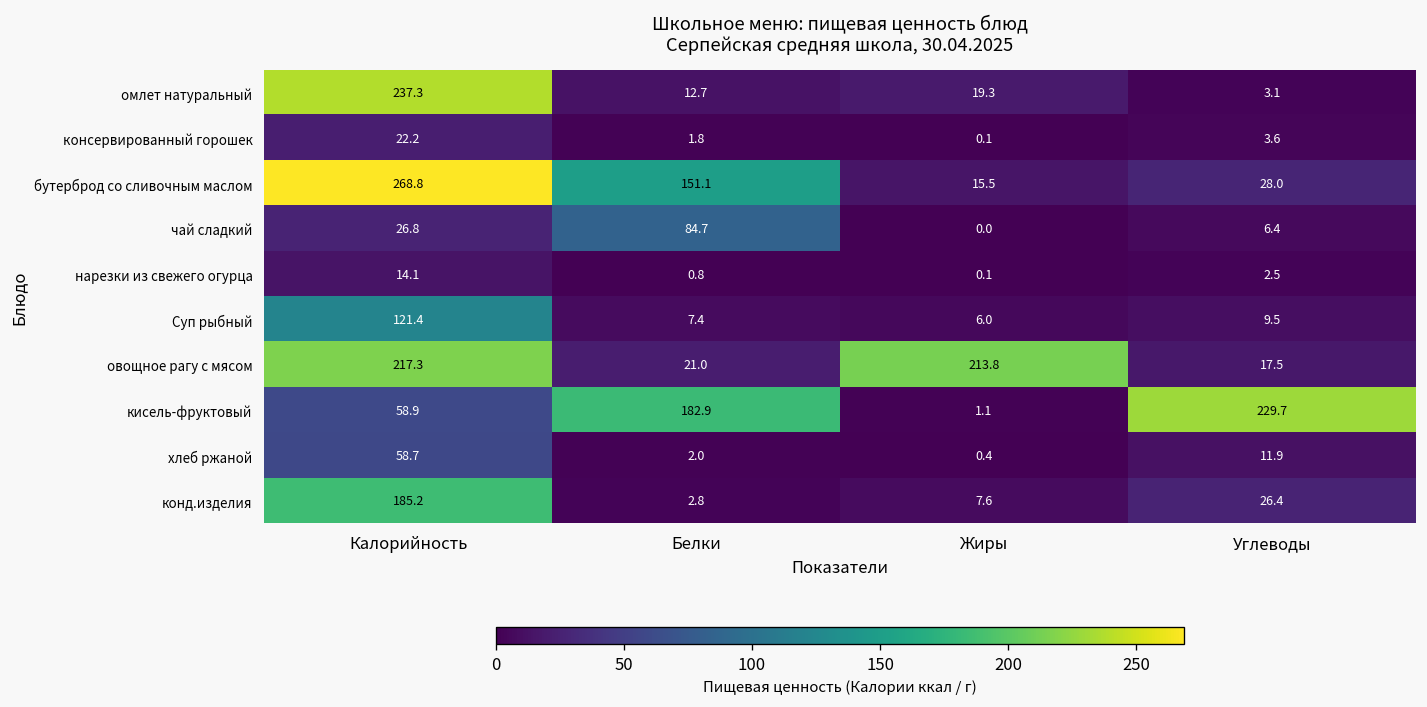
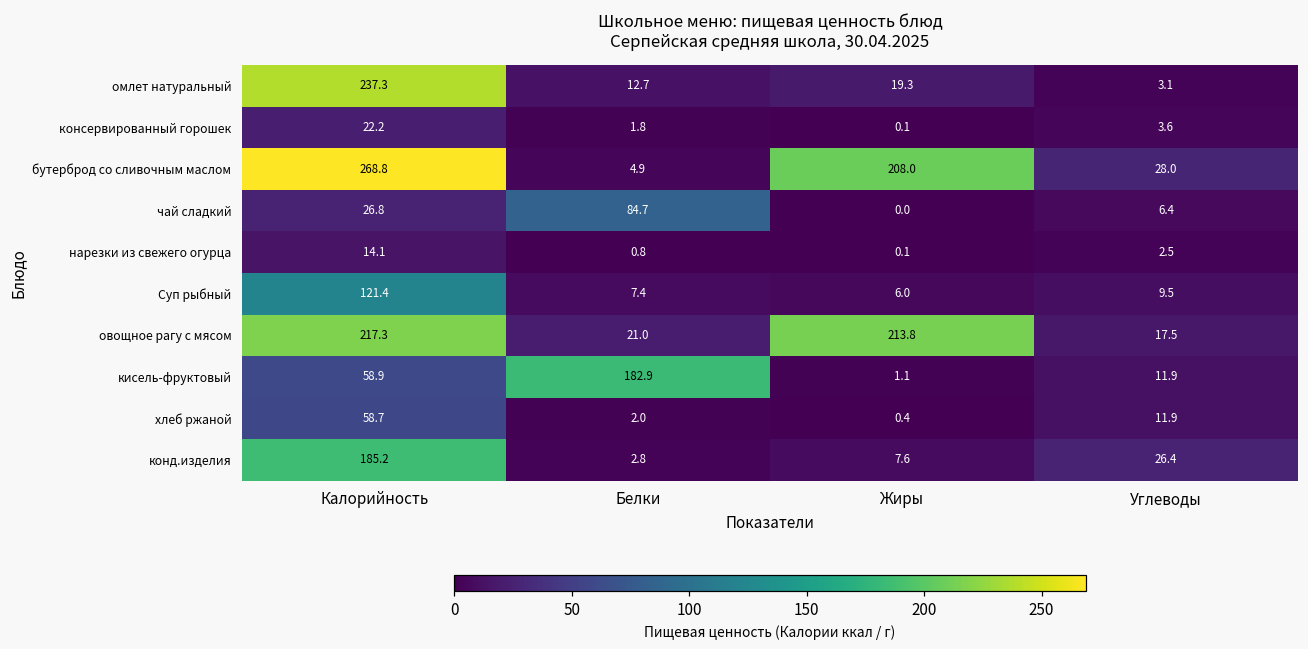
  {
    "омлет натуральный": {
      "Калорийность": 237.3,
      "Белки": 12.7,
      "Жиры": 19.3,
      "Углеводы": 3.1
    },
    "консервированный горошек": {
      "Калорийность": 22.2,
      "Белки": 1.8,
      "Жиры": 0.1,
      "Углеводы": 3.6
    },
    "бутерброд со сливочным маслом": {
      "Калорийность": 268.8,
-     "Белки": 151.1,
-     "Жиры": 15.5,
+     "Белки": 4.9,
+     "Жиры": 208.0,
      "Углеводы": 28.0
    },
    "чай сладкий": {
      "Калорийность": 26.8,
      "Белки": 84.7,
      "Жиры": 0.0,
      "Углеводы": 6.4
    },
    "нарезки из свежего огурца": {
      "Калорийность": 14.1,
      "Белки": 0.8,
      "Жиры": 0.1,
      "Углеводы": 2.5
    },
    "Суп рыбный": {
      "Калорийность": 121.4,
      "Белки": 7.4,
      "Жиры": 6.0,
      "Углеводы": 9.5
    },
    "овощное рагу с мясом": {
      "Калорийность": 217.3,
      "Белки": 21.0,
      "Жиры": 213.8,
      "Углеводы": 17.5
    },
    "кисель-фруктовый": {
      "Калорийность": 58.9,
      "Белки": 182.9,
      "Жиры": 1.1,
-     "Углеводы": 229.7
+     "Углеводы": 11.9
    },
    "хлеб ржаной": {
      "Калорийность": 58.7,
      "Белки": 2.0,
      "Жиры": 0.4,
      "Углеводы": 11.9
    },
    "конд.изделия": {
      "Калорийность": 185.2,
      "Белки": 2.8,
      "Жиры": 7.6,
      "Углеводы": 26.4
    }
  }
